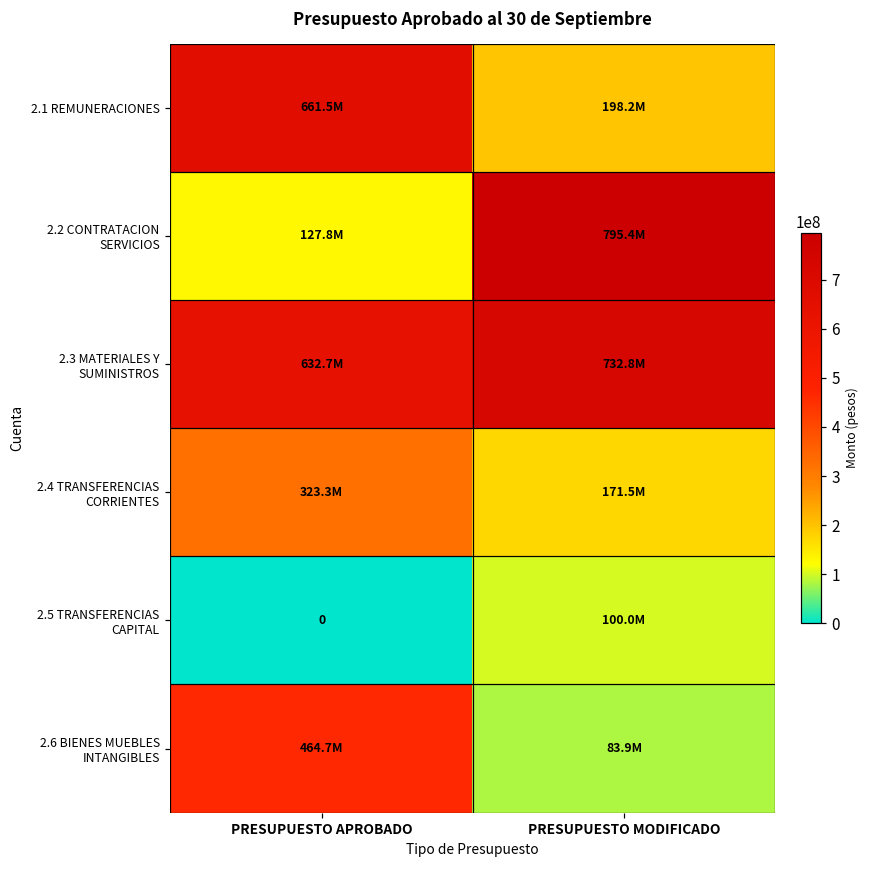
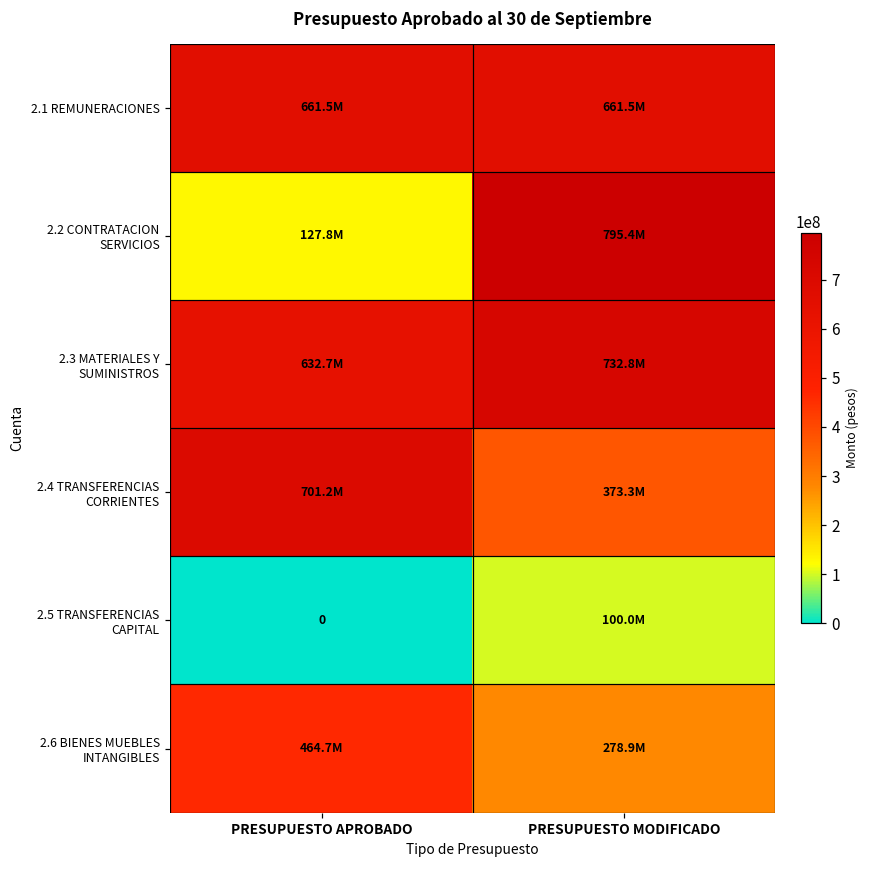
  {
    "2.1 REMUNERACIONES": {
      "PRESUPUESTO APROBADO": "661.5M",
-     "PRESUPUESTO MODIFICADO": "198.2M"
+     "PRESUPUESTO MODIFICADO": "661.5M"
    },
    "2.2 CONTRATACION SERVICIOS": {
      "PRESUPUESTO APROBADO": "127.8M",
      "PRESUPUESTO MODIFICADO": "795.4M"
    },
    "2.3 MATERIALES Y SUMINISTROS": {
      "PRESUPUESTO APROBADO": "632.7M",
      "PRESUPUESTO MODIFICADO": "732.8M"
    },
    "2.4 TRANSFERENCIAS CORRIENTES": {
-     "PRESUPUESTO APROBADO": "323.3M",
-     "PRESUPUESTO MODIFICADO": "171.5M"
+     "PRESUPUESTO APROBADO": "701.2M",
+     "PRESUPUESTO MODIFICADO": "373.3M"
    },
    "2.5 TRANSFERENCIAS CAPITAL": {
      "PRESUPUESTO APROBADO": "0",
      "PRESUPUESTO MODIFICADO": "100.0M"
    },
    "2.6 BIENES MUEBLES INTANGIBLES": {
      "PRESUPUESTO APROBADO": "464.7M",
-     "PRESUPUESTO MODIFICADO": "83.9M"
+     "PRESUPUESTO MODIFICADO": "278.9M"
    }
  }
